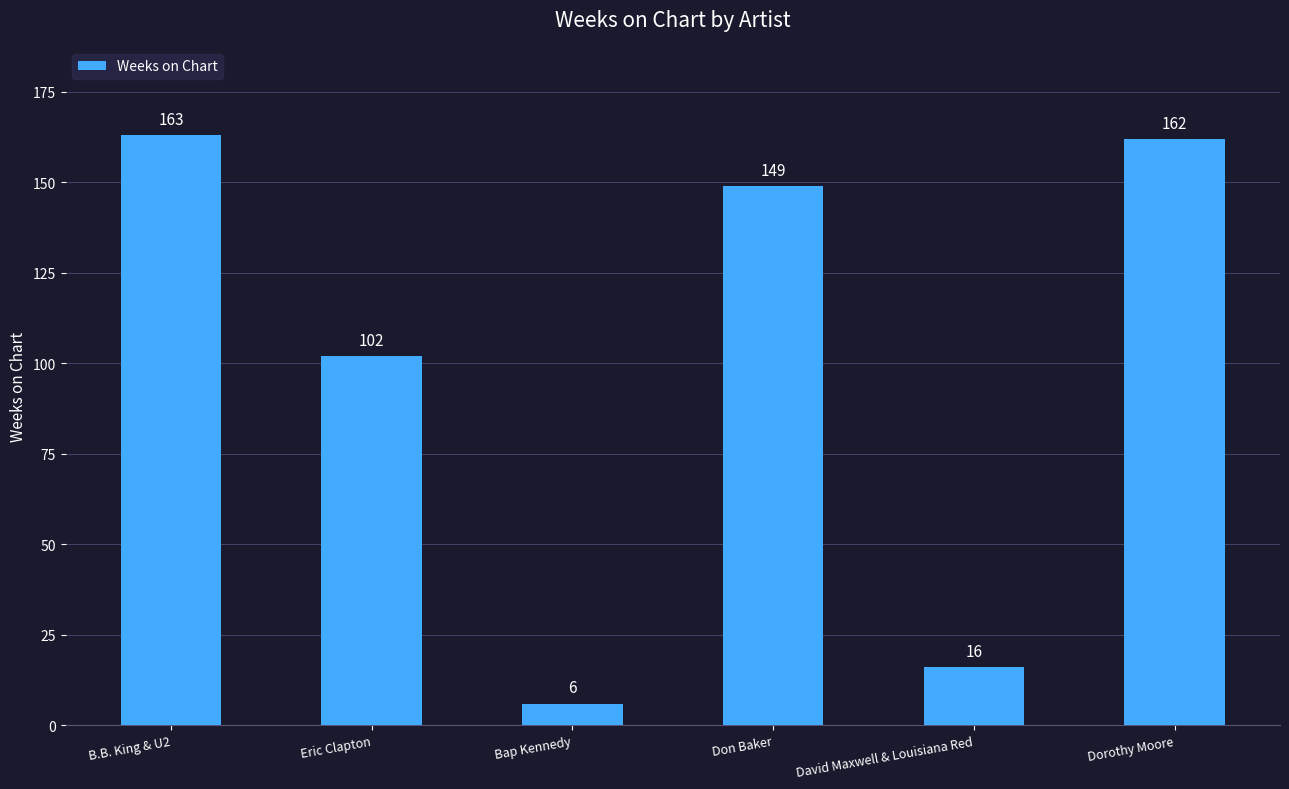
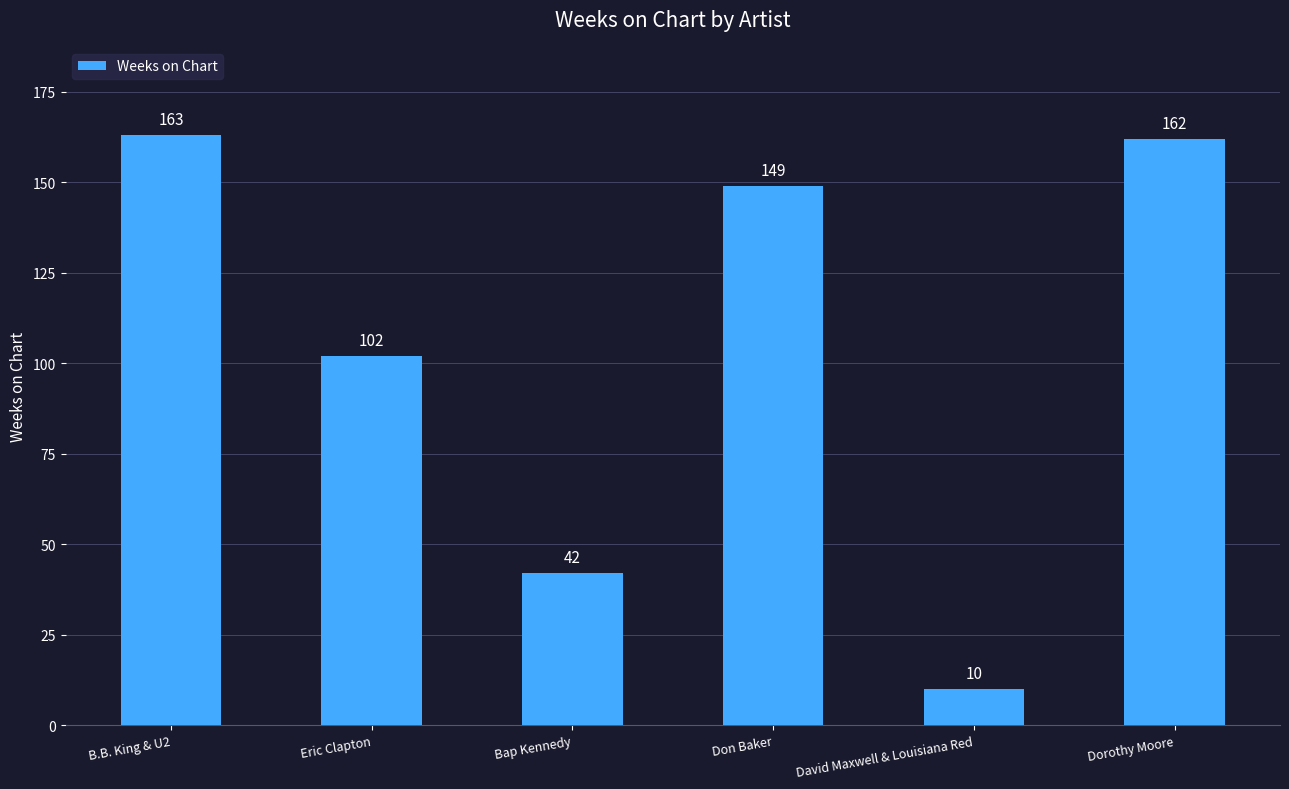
  {
    "B.B. King & U2": 163,
    "Eric Clapton": 102,
-   "Bap Kennedy": 6,
+   "Bap Kennedy": 42,
    "Don Baker": 149,
-   "David Maxwell & Louisiana Red": 16,
+   "David Maxwell & Louisiana Red": 10,
    "Dorothy Moore": 162
  }
